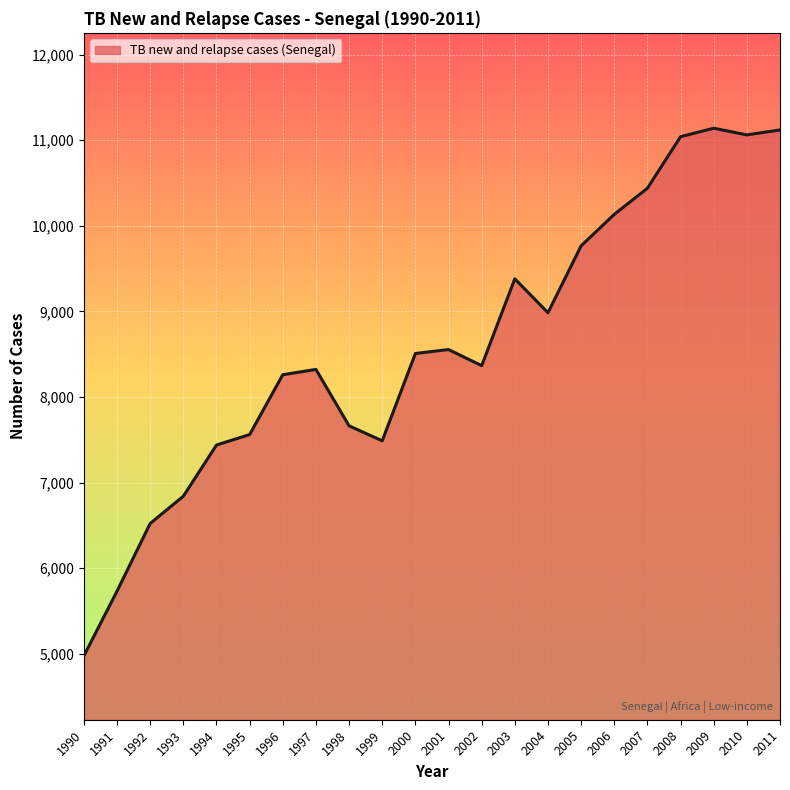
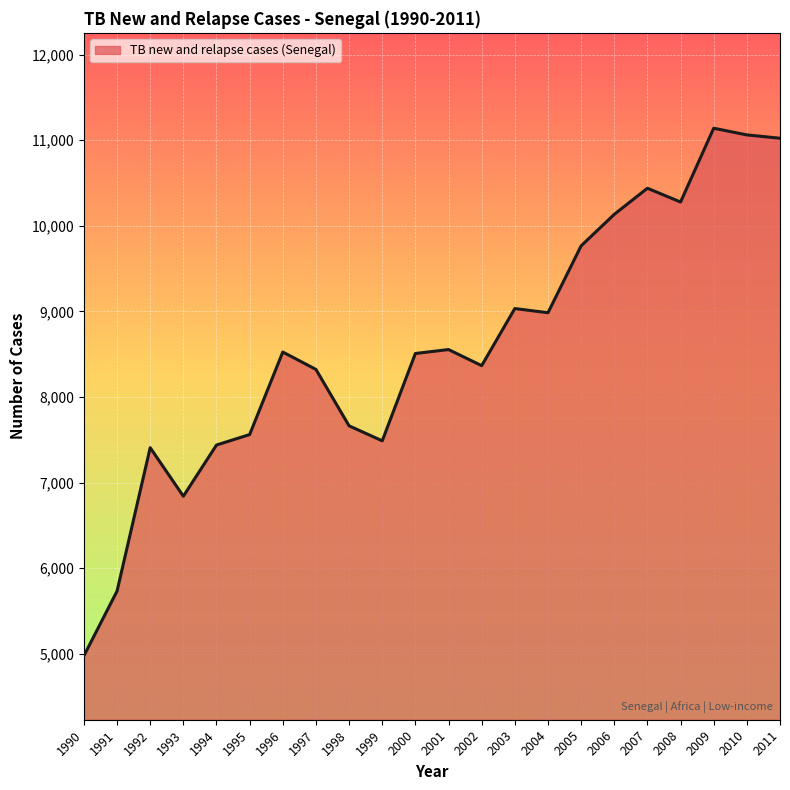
  {
    "1990": "5,000",
    "1991": "5,700",
-   "1992": "6,500",
+   "1992": "7,400",
    "1993": "6,800",
    "1994": "7,400",
    "1995": "7,600",
-   "1996": "8,300",
+   "1996": "8,500",
    "1997": "8,300",
    "1998": "7,700",
    "1999": "7,500",
    "2000": "8,500",
    "2001": "8,600",
    "2002": "8,400",
-   "2003": "9,400",
+   "2003": "9,000",
    "2004": "9,000",
    "2005": "9,800",
    "2006": "10,100",
    "2007": "10,400",
-   "2008": "11,000",
+   "2008": "10,300",
    "2009": "11,100",
    "2010": "11,100",
-   "2011": "11,100"
+   "2011": "11,000"
  }
